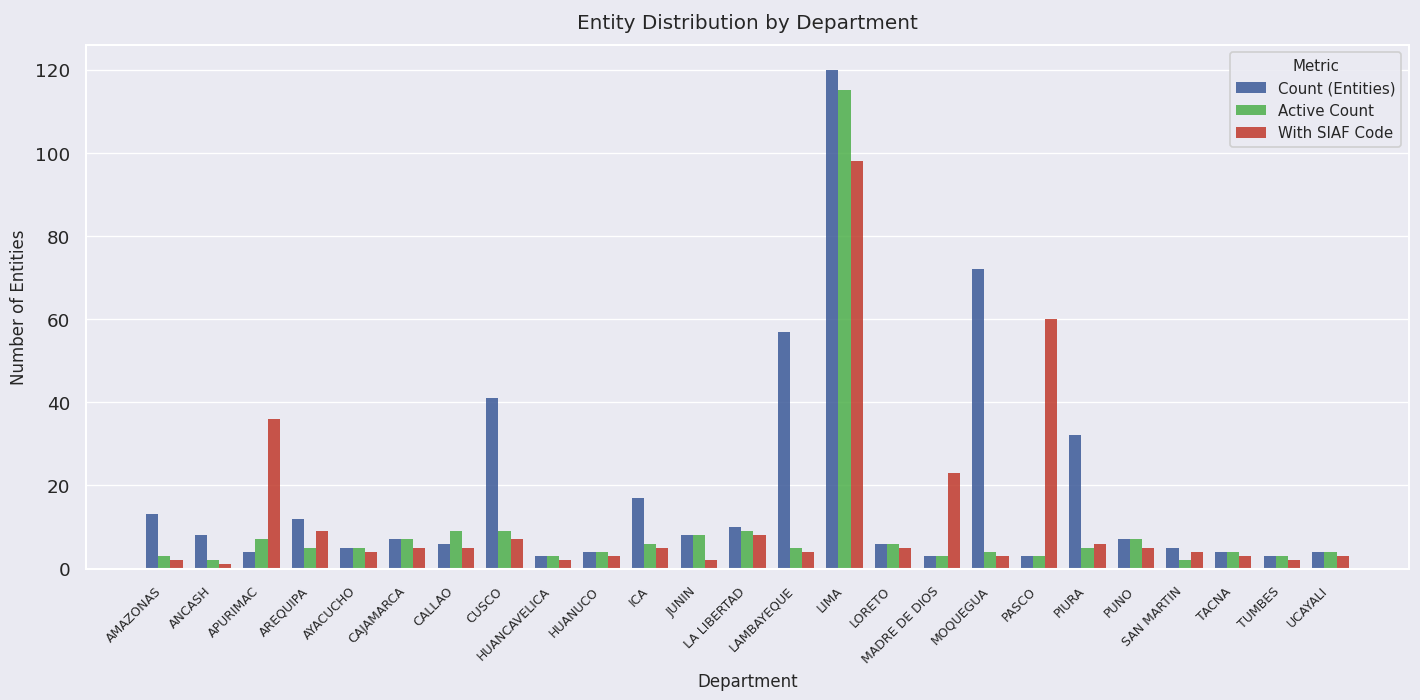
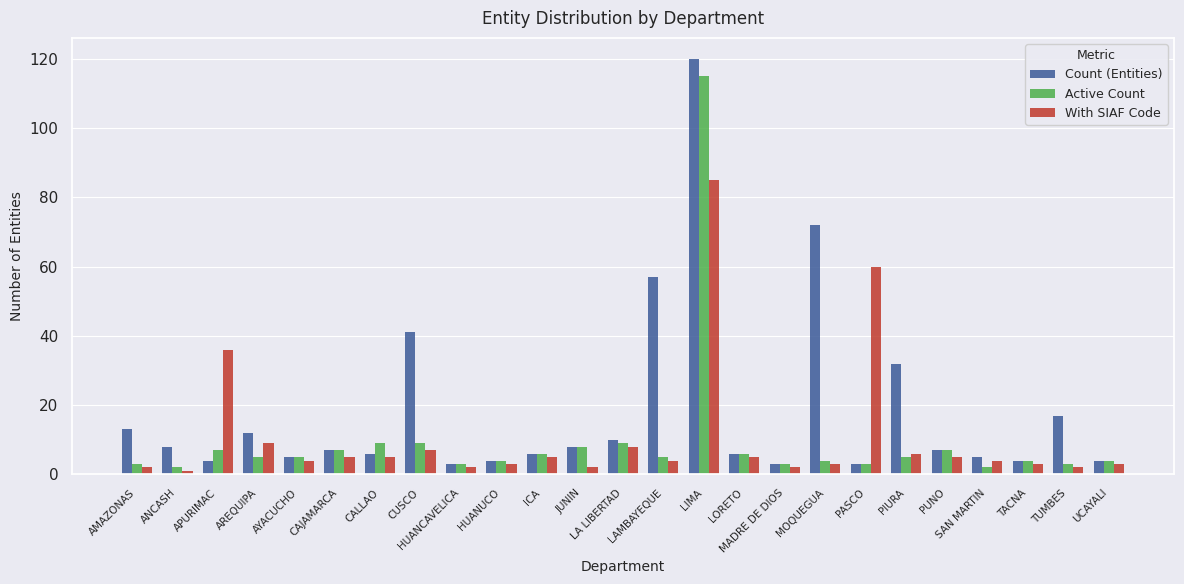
  {
    "Count (Entities)": {
      "AMAZONAS": 13,
      "ANCASH": 8,
      "APURIMAC": 4,
      "AREQUIPA": 12,
      "AYACUCHO": 5,
      "CAJAMARCA": 7,
      "CALLAO": 6,
      "CUSCO": 41,
      "HUANCAVELICA": 3,
      "HUANUCO": 4,
-     "ICA": 17,
+     "ICA": 6,
      "JUNIN": 8,
      "LA LIBERTAD": 10,
      "LAMBAYEQUE": 57,
      "LIMA": 120,
      "LORETO": 6,
      "MADRE DE DIOS": 3,
      "MOQUEGUA": 72,
      "PASCO": 3,
      "PIURA": 32,
      "PUNO": 7,
      "SAN MARTIN": 5,
      "TACNA": 4,
-     "TUMBES": 3,
+     "TUMBES": 17,
      "UCAYALI": 4
    },
    "Active Count": {
      "AMAZONAS": 3,
      "ANCASH": 2,
      "APURIMAC": 7,
      "AREQUIPA": 5,
      "AYACUCHO": 5,
      "CAJAMARCA": 7,
      "CALLAO": 9,
      "CUSCO": 9,
      "HUANCAVELICA": 3,
      "HUANUCO": 4,
      "ICA": 6,
      "JUNIN": 8,
      "LA LIBERTAD": 9,
      "LAMBAYEQUE": 5,
      "LIMA": 115,
      "LORETO": 6,
      "MADRE DE DIOS": 3,
      "MOQUEGUA": 4,
      "PASCO": 3,
      "PIURA": 5,
      "PUNO": 7,
      "SAN MARTIN": 2,
      "TACNA": 4,
      "TUMBES": 3,
      "UCAYALI": 4
    },
    "With SIAF Code": {
      "AMAZONAS": 2,
      "ANCASH": 1,
      "APURIMAC": 36,
      "AREQUIPA": 9,
      "AYACUCHO": 4,
      "CAJAMARCA": 5,
      "CALLAO": 5,
      "CUSCO": 7,
      "HUANCAVELICA": 2,
      "HUANUCO": 3,
      "ICA": 5,
      "JUNIN": 2,
      "LA LIBERTAD": 8,
      "LAMBAYEQUE": 4,
-     "LIMA": 98,
+     "LIMA": 85,
      "LORETO": 5,
-     "MADRE DE DIOS": 23,
+     "MADRE DE DIOS": 2,
      "MOQUEGUA": 3,
      "PASCO": 60,
      "PIURA": 6,
      "PUNO": 5,
      "SAN MARTIN": 4,
      "TACNA": 3,
      "TUMBES": 2,
      "UCAYALI": 3
    }
  }
